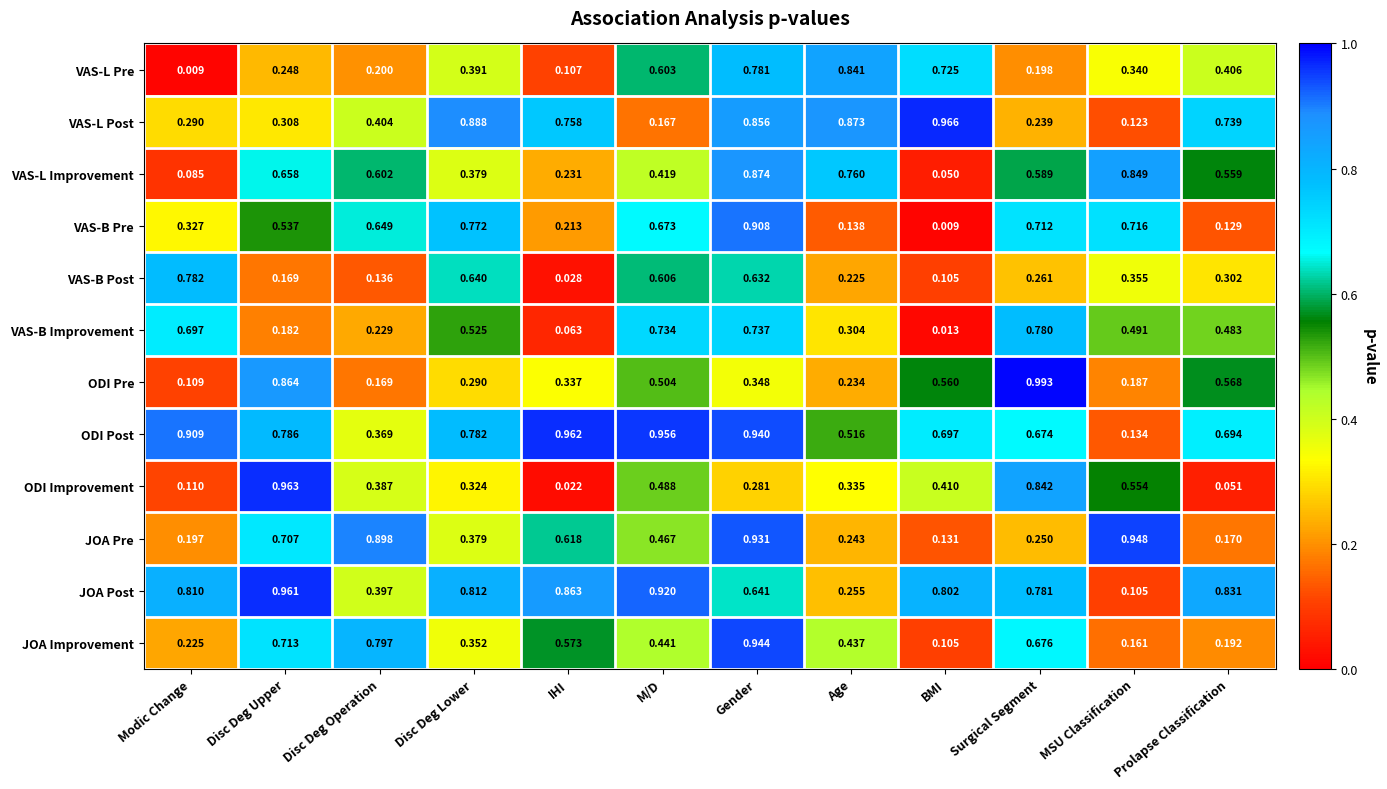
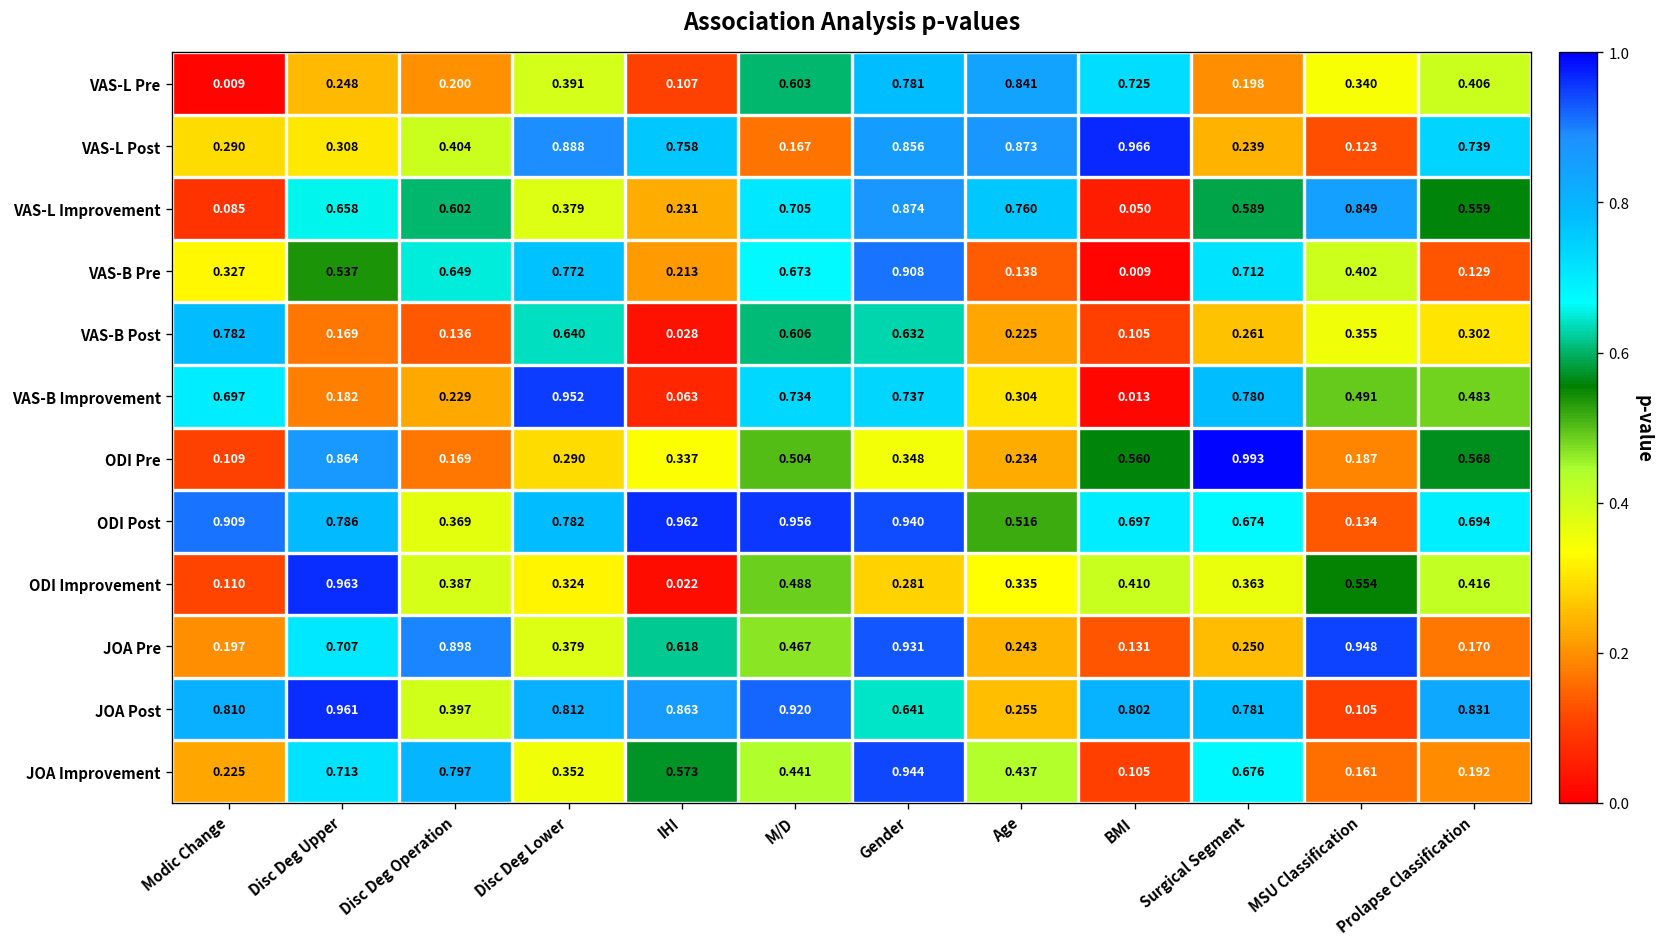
  {
    "VAS-L Pre": {
      "Modic Change": 0.009,
      "Disc Deg Upper": 0.248,
      "Disc Deg Operation": 0.200,
      "Disc Deg Lower": 0.391,
      "IHI": 0.107,
      "M/D": 0.603,
      "Gender": 0.781,
      "Age": 0.841,
      "BMI": 0.725,
      "Surgical Segment": 0.198,
      "MSU Classification": 0.340,
      "Prolapse Classification": 0.406
    },
    "VAS-L Post": {
      "Modic Change": 0.290,
      "Disc Deg Upper": 0.308,
      "Disc Deg Operation": 0.404,
      "Disc Deg Lower": 0.888,
      "IHI": 0.758,
      "M/D": 0.167,
      "Gender": 0.856,
      "Age": 0.873,
      "BMI": 0.966,
      "Surgical Segment": 0.239,
      "MSU Classification": 0.123,
      "Prolapse Classification": 0.739
    },
    "VAS-L Improvement": {
      "Modic Change": 0.085,
      "Disc Deg Upper": 0.658,
      "Disc Deg Operation": 0.602,
      "Disc Deg Lower": 0.379,
      "IHI": 0.231,
-     "M/D": 0.419,
+     "M/D": 0.705,
      "Gender": 0.874,
      "Age": 0.760,
      "BMI": 0.050,
      "Surgical Segment": 0.589,
      "MSU Classification": 0.849,
      "Prolapse Classification": 0.559
    },
    "VAS-B Pre": {
      "Modic Change": 0.327,
      "Disc Deg Upper": 0.537,
      "Disc Deg Operation": 0.649,
      "Disc Deg Lower": 0.772,
      "IHI": 0.213,
      "M/D": 0.673,
      "Gender": 0.908,
      "Age": 0.138,
      "BMI": 0.009,
      "Surgical Segment": 0.712,
-     "MSU Classification": 0.716,
+     "MSU Classification": 0.402,
      "Prolapse Classification": 0.129
    },
    "VAS-B Post": {
      "Modic Change": 0.782,
      "Disc Deg Upper": 0.169,
      "Disc Deg Operation": 0.136,
      "Disc Deg Lower": 0.640,
      "IHI": 0.028,
      "M/D": 0.606,
      "Gender": 0.632,
      "Age": 0.225,
      "BMI": 0.105,
      "Surgical Segment": 0.261,
      "MSU Classification": 0.355,
      "Prolapse Classification": 0.302
    },
    "VAS-B Improvement": {
      "Modic Change": 0.697,
      "Disc Deg Upper": 0.182,
      "Disc Deg Operation": 0.229,
-     "Disc Deg Lower": 0.525,
+     "Disc Deg Lower": 0.952,
      "IHI": 0.063,
      "M/D": 0.734,
      "Gender": 0.737,
      "Age": 0.304,
      "BMI": 0.013,
      "Surgical Segment": 0.780,
      "MSU Classification": 0.491,
      "Prolapse Classification": 0.483
    },
    "ODI Pre": {
      "Modic Change": 0.109,
      "Disc Deg Upper": 0.864,
      "Disc Deg Operation": 0.169,
      "Disc Deg Lower": 0.290,
      "IHI": 0.337,
      "M/D": 0.504,
      "Gender": 0.348,
      "Age": 0.234,
      "BMI": 0.560,
      "Surgical Segment": 0.993,
      "MSU Classification": 0.187,
      "Prolapse Classification": 0.568
    },
    "ODI Post": {
      "Modic Change": 0.909,
      "Disc Deg Upper": 0.786,
      "Disc Deg Operation": 0.369,
      "Disc Deg Lower": 0.782,
      "IHI": 0.962,
      "M/D": 0.956,
      "Gender": 0.940,
      "Age": 0.516,
      "BMI": 0.697,
      "Surgical Segment": 0.674,
      "MSU Classification": 0.134,
      "Prolapse Classification": 0.694
    },
    "ODI Improvement": {
      "Modic Change": 0.110,
      "Disc Deg Upper": 0.963,
      "Disc Deg Operation": 0.387,
      "Disc Deg Lower": 0.324,
      "IHI": 0.022,
      "M/D": 0.488,
      "Gender": 0.281,
      "Age": 0.335,
      "BMI": 0.410,
-     "Surgical Segment": 0.842,
+     "Surgical Segment": 0.363,
      "MSU Classification": 0.554,
-     "Prolapse Classification": 0.051
+     "Prolapse Classification": 0.416
    },
    "JOA Pre": {
      "Modic Change": 0.197,
      "Disc Deg Upper": 0.707,
      "Disc Deg Operation": 0.898,
      "Disc Deg Lower": 0.379,
      "IHI": 0.618,
      "M/D": 0.467,
      "Gender": 0.931,
      "Age": 0.243,
      "BMI": 0.131,
      "Surgical Segment": 0.250,
      "MSU Classification": 0.948,
      "Prolapse Classification": 0.170
    },
    "JOA Post": {
      "Modic Change": 0.810,
      "Disc Deg Upper": 0.961,
      "Disc Deg Operation": 0.397,
      "Disc Deg Lower": 0.812,
      "IHI": 0.863,
      "M/D": 0.920,
      "Gender": 0.641,
      "Age": 0.255,
      "BMI": 0.802,
      "Surgical Segment": 0.781,
      "MSU Classification": 0.105,
      "Prolapse Classification": 0.831
    },
    "JOA Improvement": {
      "Modic Change": 0.225,
      "Disc Deg Upper": 0.713,
      "Disc Deg Operation": 0.797,
      "Disc Deg Lower": 0.352,
      "IHI": 0.573,
      "M/D": 0.441,
      "Gender": 0.944,
      "Age": 0.437,
      "BMI": 0.105,
      "Surgical Segment": 0.676,
      "MSU Classification": 0.161,
      "Prolapse Classification": 0.192
    }
  }
